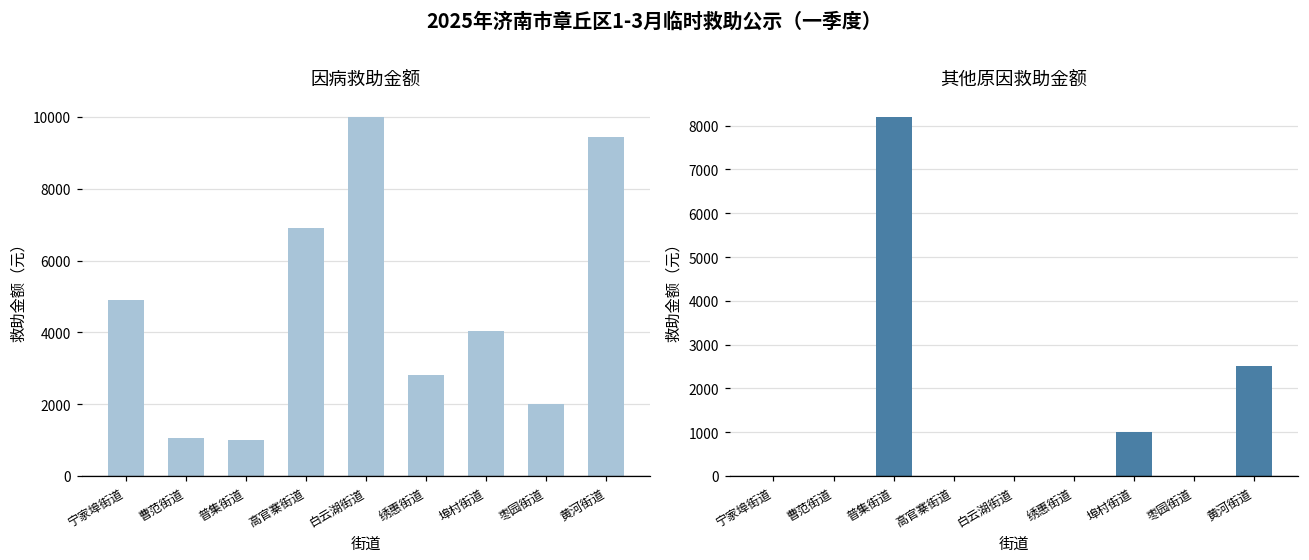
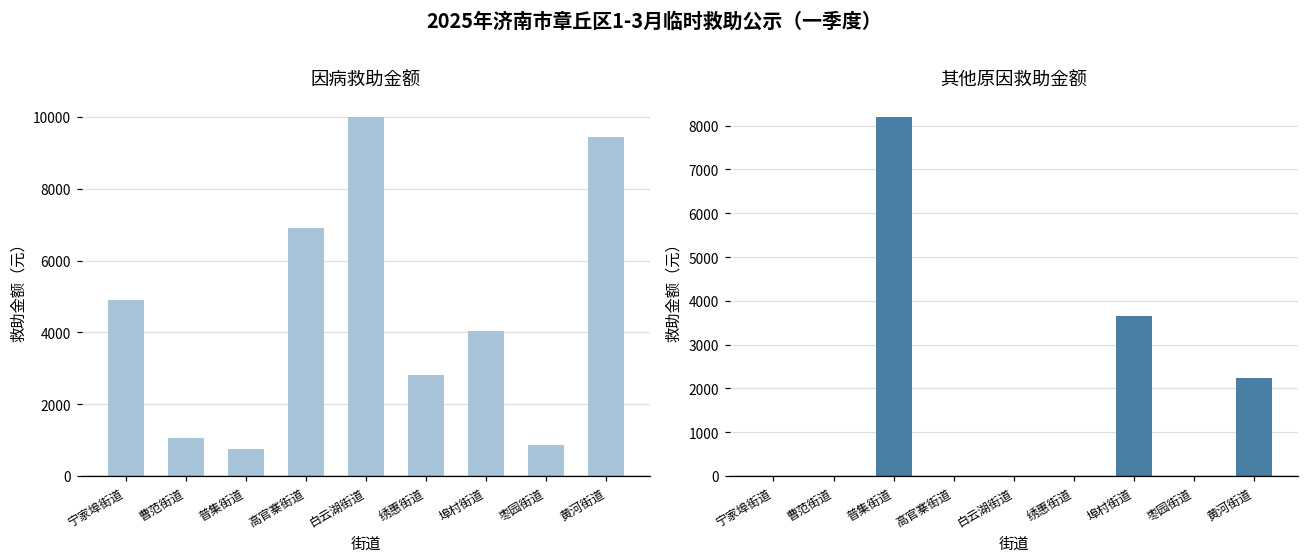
  {
    "因病救助金额": {
      "宁家埠街道": 4900,
      "曹范街道": 1100,
-     "普集街道": 1000,
+     "普集街道": 700,
      "高官寨街道": 6900,
      "白云湖街道": 10000,
      "绣惠街道": 2800,
      "埠村街道": 4000,
-     "枣园街道": 2000,
+     "枣园街道": 900,
      "黄河街道": 9400
    },
    "其他原因救助金额": {
      "宁家埠街道": 0,
      "曹范街道": 0,
      "普集街道": 8200,
      "高官寨街道": 0,
      "白云湖街道": 0,
      "绣惠街道": 0,
-     "埠村街道": 1000,
+     "埠村街道": 3600,
      "枣园街道": 0,
-     "黄河街道": 2500
+     "黄河街道": 2200
    }
  }
